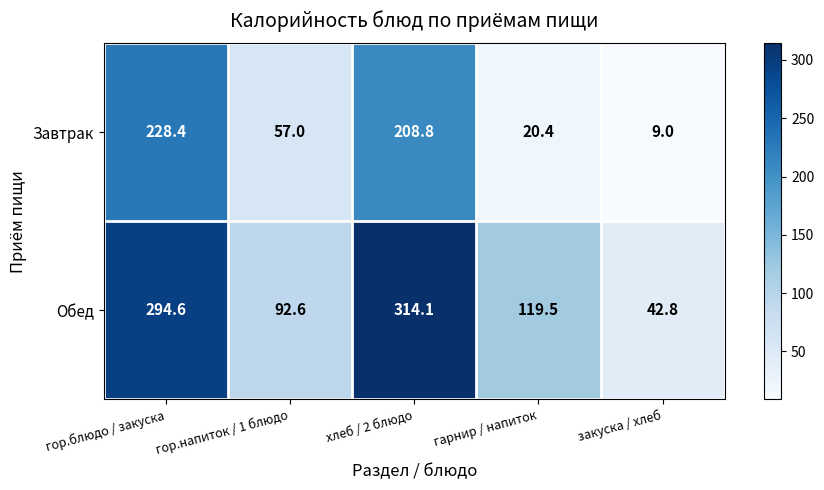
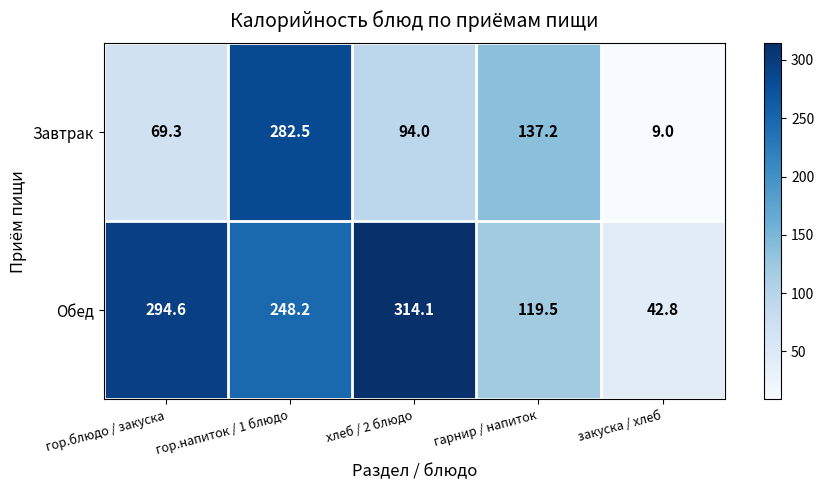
  {
    "Завтрак": {
-     "гор.блюдо / закуска": 228.4,
-     "гор.напиток / 1 блюдо": 57.0,
-     "хлеб / 2 блюдо": 208.8,
-     "гарнир / напиток": 20.4,
+     "гор.блюдо / закуска": 69.3,
+     "гор.напиток / 1 блюдо": 282.5,
+     "хлеб / 2 блюдо": 94.0,
+     "гарнир / напиток": 137.2,
      "закуска / хлеб": 9.0
    },
    "Обед": {
      "гор.блюдо / закуска": 294.6,
-     "гор.напиток / 1 блюдо": 92.6,
+     "гор.напиток / 1 блюдо": 248.2,
      "хлеб / 2 блюдо": 314.1,
      "гарнир / напиток": 119.5,
      "закуска / хлеб": 42.8
    }
  }
